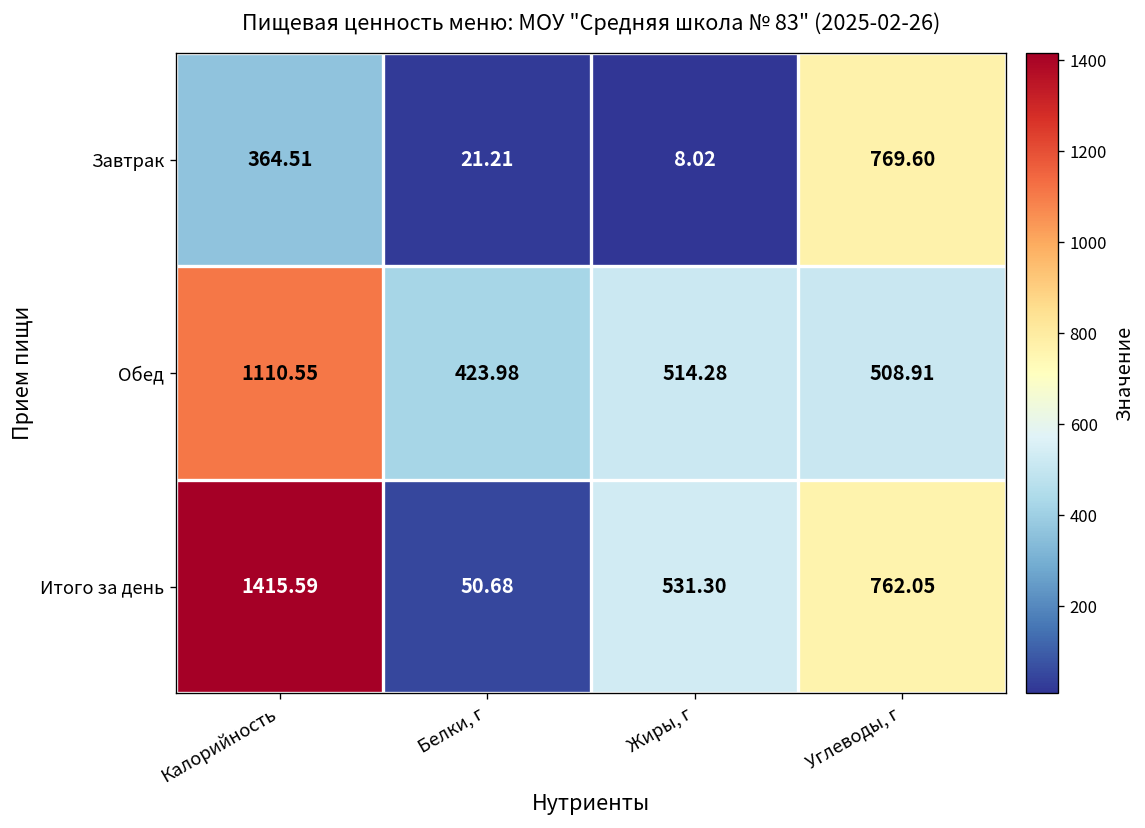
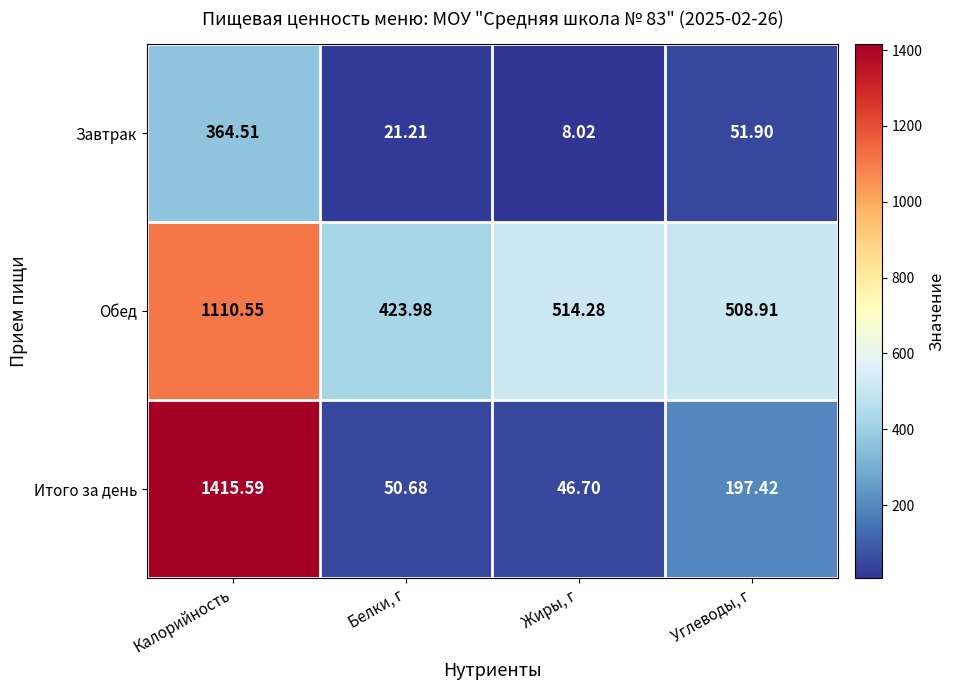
  {
    "Завтрак": {
      "Калорийность": 364.51,
      "Белки, г": 21.21,
      "Жиры, г": 8.02,
-     "Углеводы, г": 769.60
+     "Углеводы, г": 51.90
    },
    "Обед": {
      "Калорийность": 1110.55,
      "Белки, г": 423.98,
      "Жиры, г": 514.28,
      "Углеводы, г": 508.91
    },
    "Итого за день": {
      "Калорийность": 1415.59,
      "Белки, г": 50.68,
-     "Жиры, г": 531.30,
-     "Углеводы, г": 762.05
+     "Жиры, г": 46.70,
+     "Углеводы, г": 197.42
    }
  }
